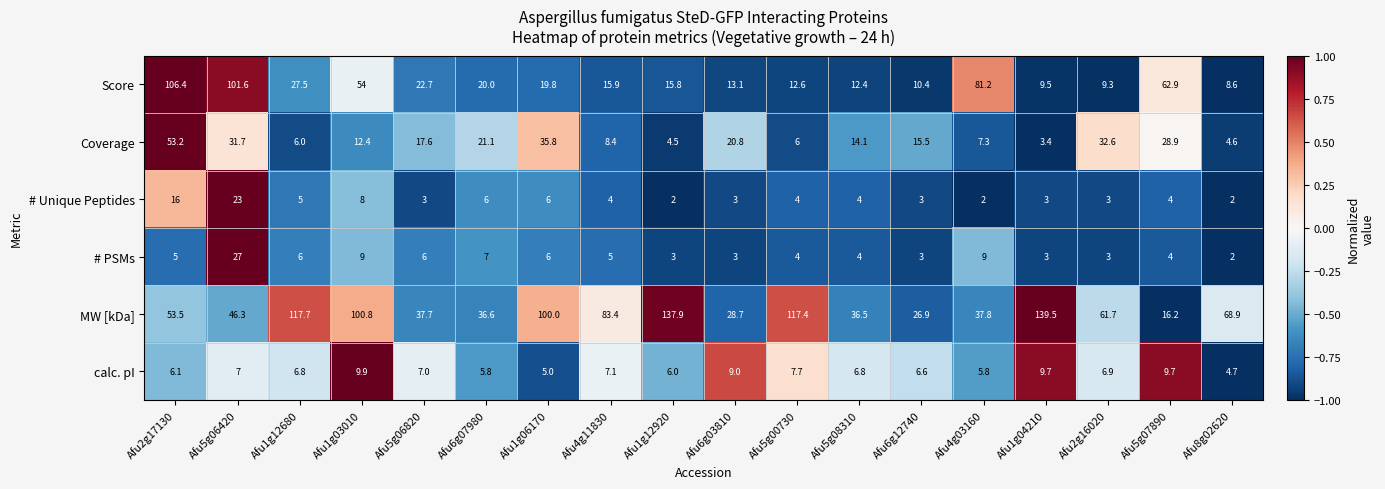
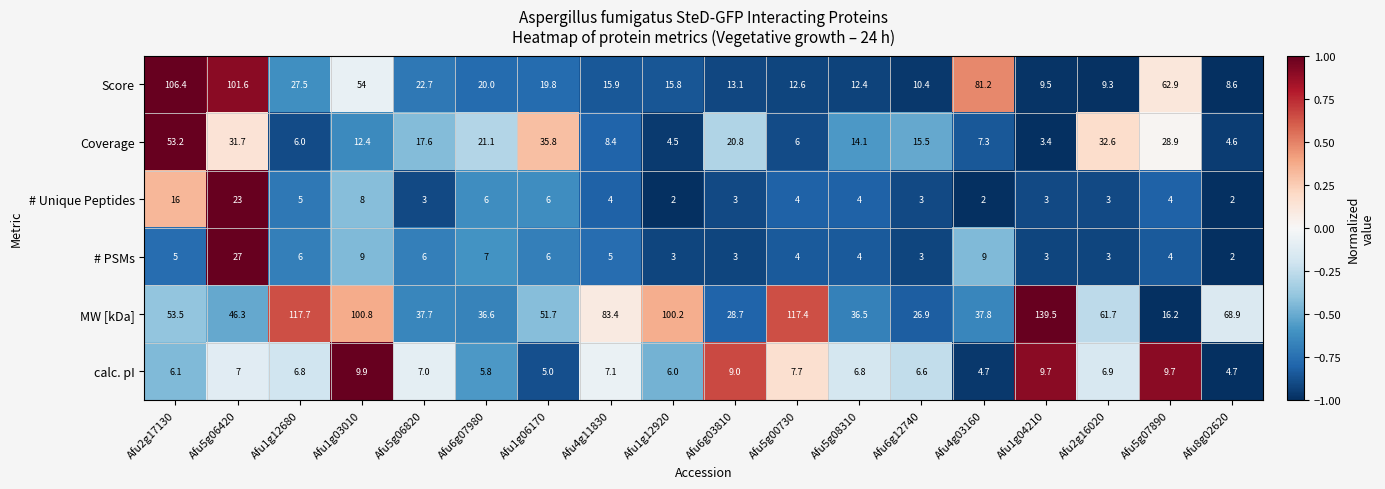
  {
    "Score": {
      "Afu2g17130": 106.4,
      "Afu5g06420": 101.6,
      "Afu1g12680": 27.5,
      "Afu1g03010": 54,
      "Afu5g06820": 22.7,
      "Afu6g07980": 20.0,
      "Afu1g06170": 19.8,
      "Afu4g11830": 15.9,
      "Afu1g12920": 15.8,
      "Afu6g03810": 13.1,
      "Afu5g00730": 12.6,
      "Afu5g08310": 12.4,
      "Afu6g12740": 10.4,
      "Afu4g03160": 81.2,
      "Afu1g04210": 9.5,
      "Afu2g16020": 9.3,
      "Afu5g07890": 62.9,
      "Afu8g02620": 8.6
    },
    "Coverage": {
      "Afu2g17130": 53.2,
      "Afu5g06420": 31.7,
      "Afu1g12680": 6.0,
      "Afu1g03010": 12.4,
      "Afu5g06820": 17.6,
      "Afu6g07980": 21.1,
      "Afu1g06170": 35.8,
      "Afu4g11830": 8.4,
      "Afu1g12920": 4.5,
      "Afu6g03810": 20.8,
      "Afu5g00730": 6,
      "Afu5g08310": 14.1,
      "Afu6g12740": 15.5,
      "Afu4g03160": 7.3,
      "Afu1g04210": 3.4,
      "Afu2g16020": 32.6,
      "Afu5g07890": 28.9,
      "Afu8g02620": 4.6
    },
    "# Unique Peptides": {
      "Afu2g17130": 16,
      "Afu5g06420": 23,
      "Afu1g12680": 5,
      "Afu1g03010": 8,
      "Afu5g06820": 3,
      "Afu6g07980": 6,
      "Afu1g06170": 6,
      "Afu4g11830": 4,
      "Afu1g12920": 2,
      "Afu6g03810": 3,
      "Afu5g00730": 4,
      "Afu5g08310": 4,
      "Afu6g12740": 3,
      "Afu4g03160": 2,
      "Afu1g04210": 3,
      "Afu2g16020": 3,
      "Afu5g07890": 4,
      "Afu8g02620": 2
    },
    "# PSMs": {
      "Afu2g17130": 5,
      "Afu5g06420": 27,
      "Afu1g12680": 6,
      "Afu1g03010": 9,
      "Afu5g06820": 6,
      "Afu6g07980": 7,
      "Afu1g06170": 6,
      "Afu4g11830": 5,
      "Afu1g12920": 3,
      "Afu6g03810": 3,
      "Afu5g00730": 4,
      "Afu5g08310": 4,
      "Afu6g12740": 3,
      "Afu4g03160": 9,
      "Afu1g04210": 3,
      "Afu2g16020": 3,
      "Afu5g07890": 4,
      "Afu8g02620": 2
    },
    "MW [kDa]": {
      "Afu2g17130": 53.5,
      "Afu5g06420": 46.3,
      "Afu1g12680": 117.7,
      "Afu1g03010": 100.8,
      "Afu5g06820": 37.7,
      "Afu6g07980": 36.6,
-     "Afu1g06170": 100.0,
+     "Afu1g06170": 51.7,
      "Afu4g11830": 83.4,
-     "Afu1g12920": 137.9,
+     "Afu1g12920": 100.2,
      "Afu6g03810": 28.7,
      "Afu5g00730": 117.4,
      "Afu5g08310": 36.5,
      "Afu6g12740": 26.9,
      "Afu4g03160": 37.8,
      "Afu1g04210": 139.5,
      "Afu2g16020": 61.7,
      "Afu5g07890": 16.2,
      "Afu8g02620": 68.9
    },
    "calc. pI": {
      "Afu2g17130": 6.1,
      "Afu5g06420": 7,
      "Afu1g12680": 6.8,
      "Afu1g03010": 9.9,
      "Afu5g06820": 7.0,
      "Afu6g07980": 5.8,
      "Afu1g06170": 5.0,
      "Afu4g11830": 7.1,
      "Afu1g12920": 6.0,
      "Afu6g03810": 9.0,
      "Afu5g00730": 7.7,
      "Afu5g08310": 6.8,
      "Afu6g12740": 6.6,
-     "Afu4g03160": 5.8,
+     "Afu4g03160": 4.7,
      "Afu1g04210": 9.7,
      "Afu2g16020": 6.9,
      "Afu5g07890": 9.7,
      "Afu8g02620": 4.7
    }
  }
